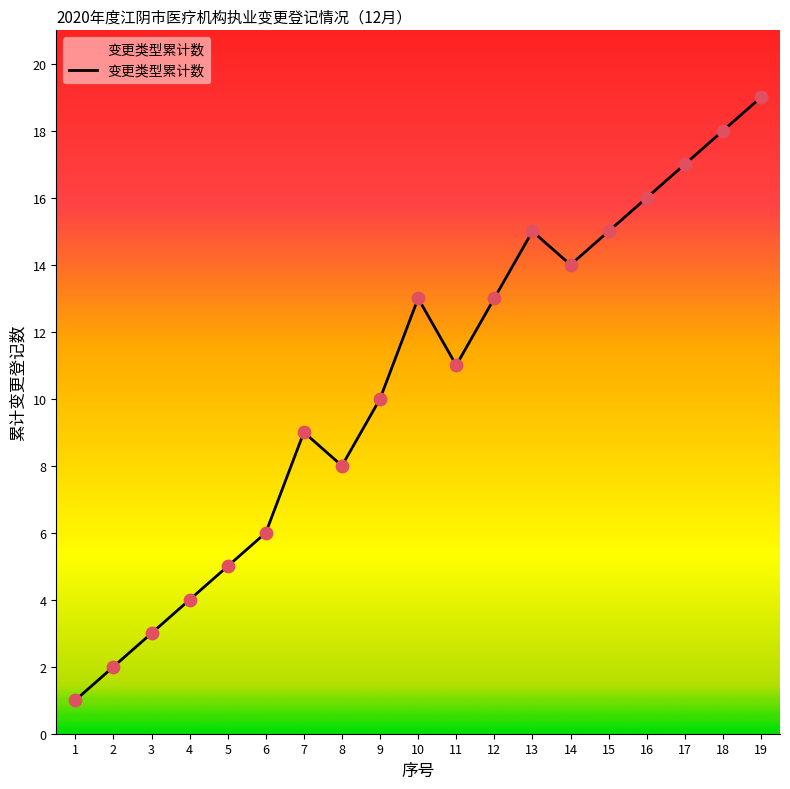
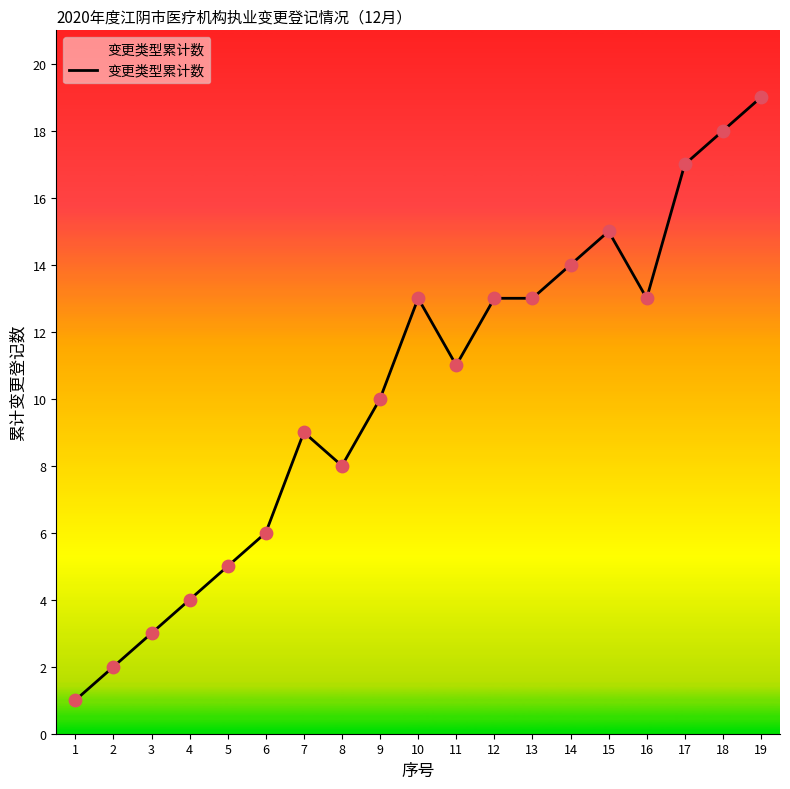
  {
    "1": 1,
    "2": 2,
    "3": 3,
    "4": 4,
    "5": 5,
    "6": 6,
    "7": 9,
    "8": 8,
    "9": 10,
    "10": 13,
    "11": 11,
    "12": 13,
-   "13": 15,
+   "13": 13,
    "14": 14,
    "15": 15,
-   "16": 16,
+   "16": 13,
    "17": 17,
    "18": 18,
    "19": 19
  }
